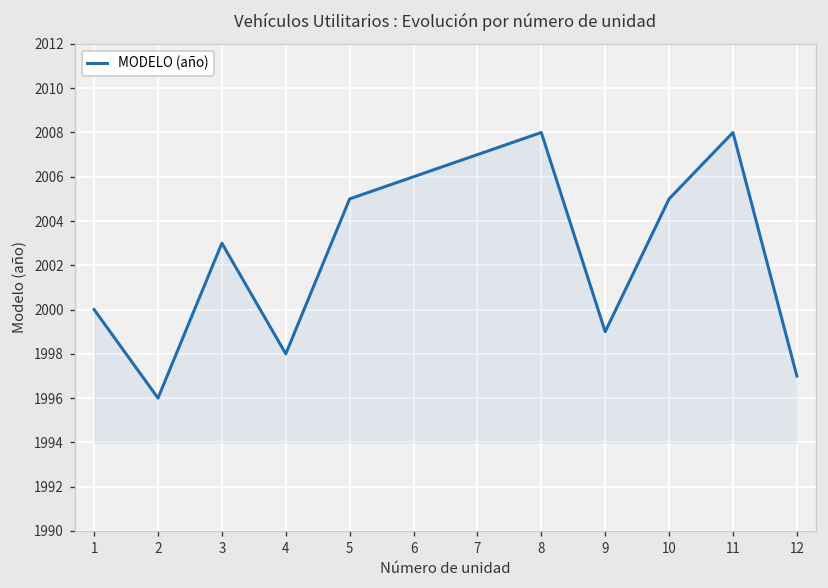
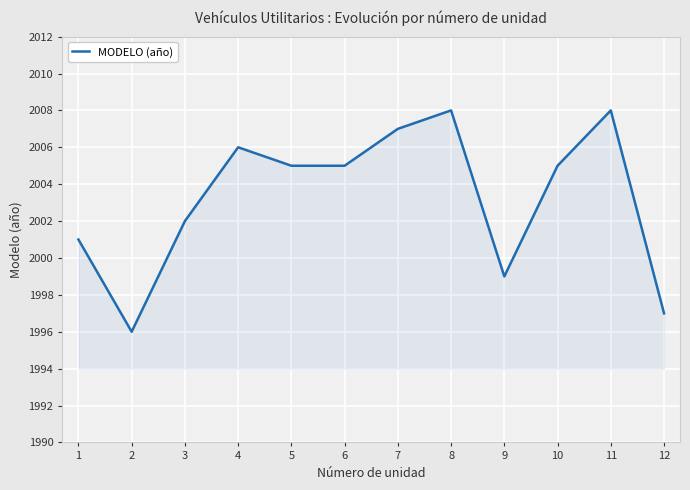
  {
-   "1": 2000,
+   "1": 2001,
    "2": 1996,
-   "3": 2003,
-   "4": 1998,
+   "3": 2002,
+   "4": 2006,
    "5": 2005,
-   "6": 2006,
+   "6": 2005,
    "7": 2007,
    "8": 2008,
    "9": 1999,
    "10": 2005,
    "11": 2008,
    "12": 1997
  }
